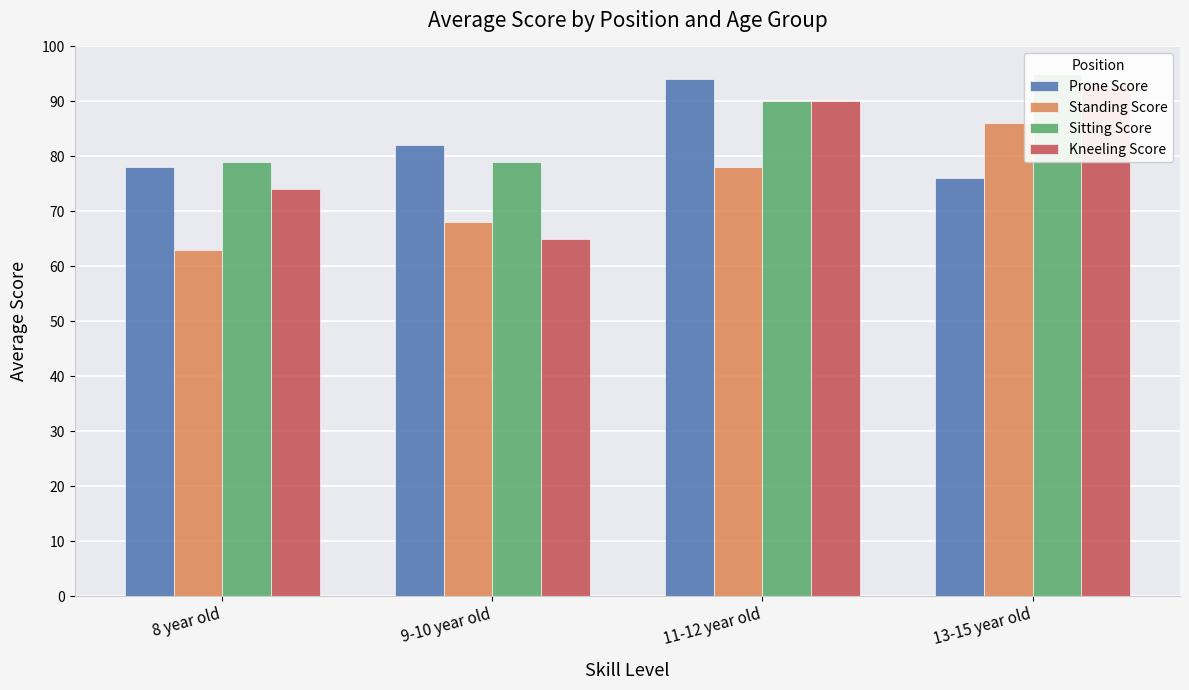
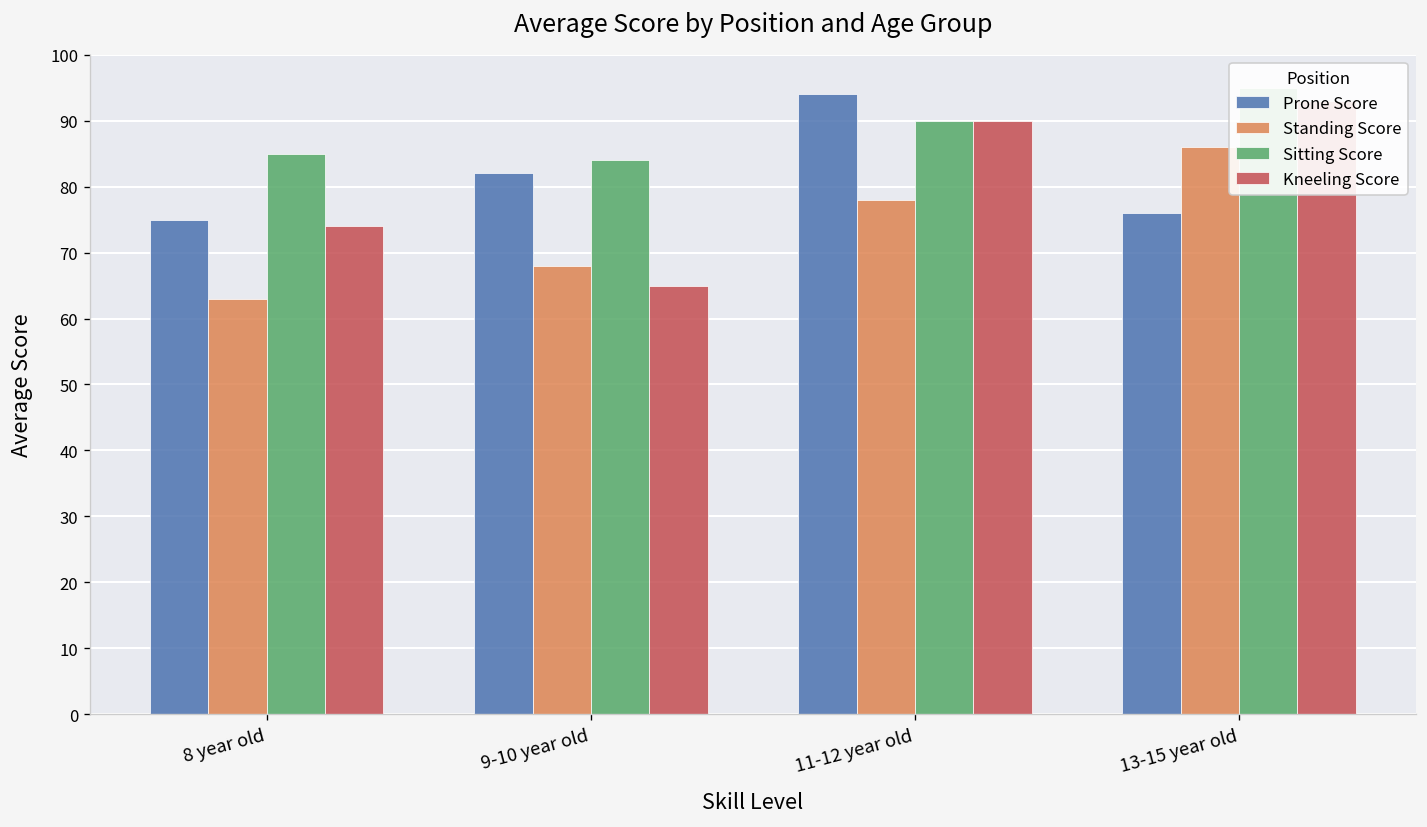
  {
    "Prone Score": {
-     "8 year old": 78,
+     "8 year old": 75,
      "9-10 year old": 82,
      "11-12 year old": 94,
      "13-15 year old": 76
    },
    "Sitting Score": {
-     "8 year old": 79,
-     "9-10 year old": 79,
+     "8 year old": 85,
+     "9-10 year old": 84,
      "11-12 year old": 90
    }
  }
